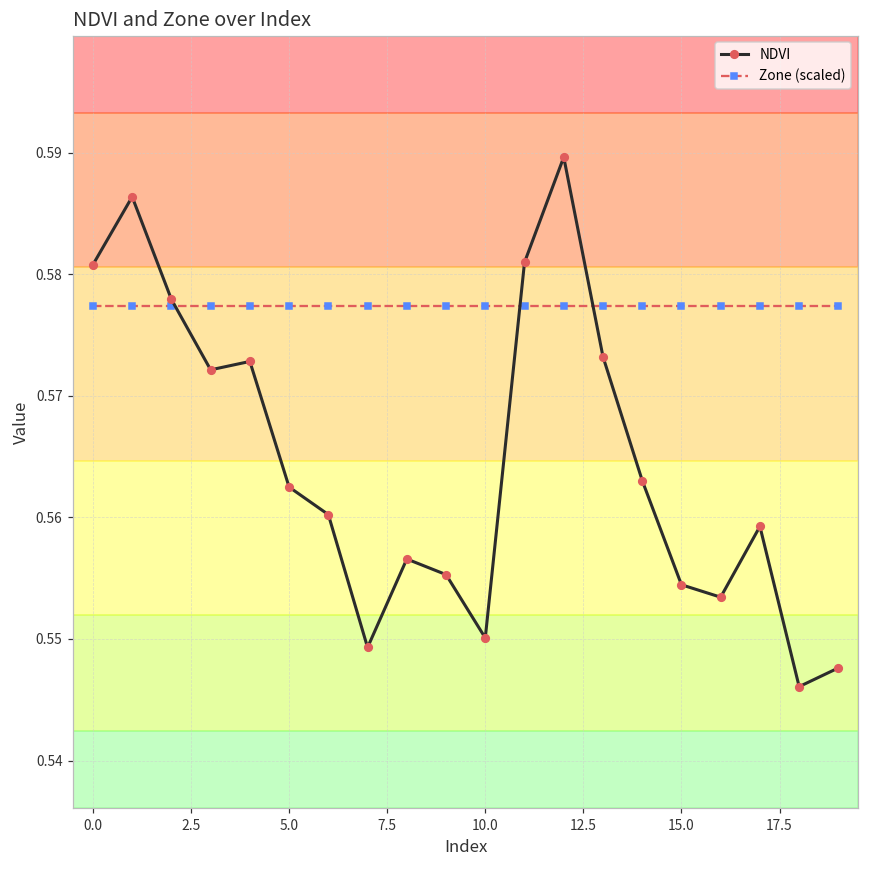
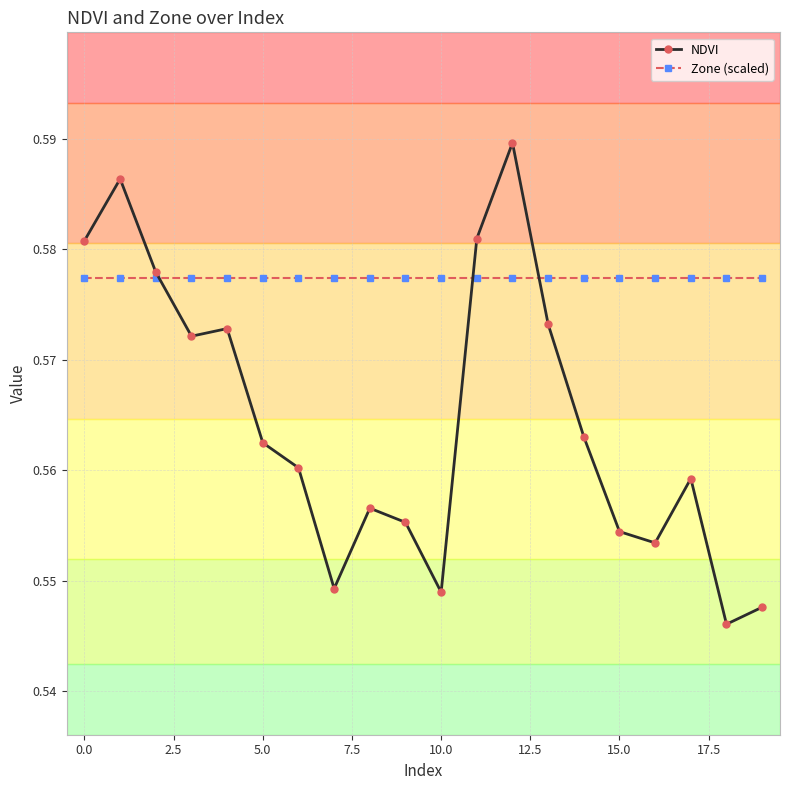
  {
    "NDVI": {
      "0.0": 0.5808,
      "5.0": 0.5625,
-     "10.0": 0.5501,
+     "10.0": 0.5490,
      "15.0": 0.5545
    },
    "Zone (scaled)": {
      "0.0": 0.5774,
      "5.0": 0.5774,
      "10.0": 0.5774,
      "15.0": 0.5774
    }
  }
